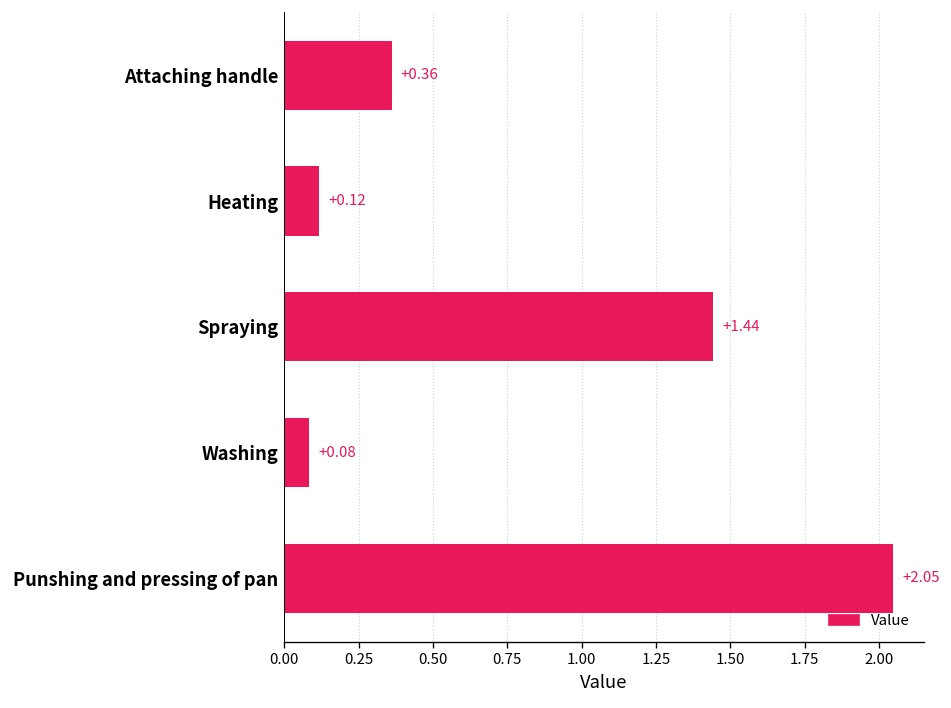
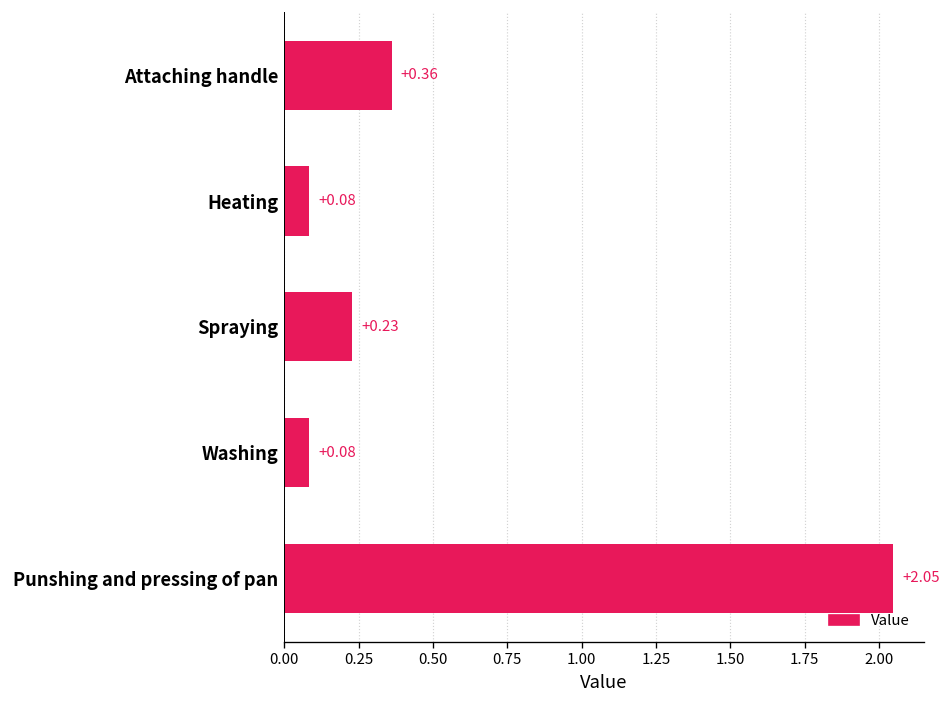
  {
    "Attaching handle": "+0.36",
-   "Heating": "+0.12",
-   "Spraying": "+1.44",
+   "Heating": "+0.08",
+   "Spraying": "+0.23",
    "Washing": "+0.08",
    "Punshing and pressing of pan": "+2.05"
  }
